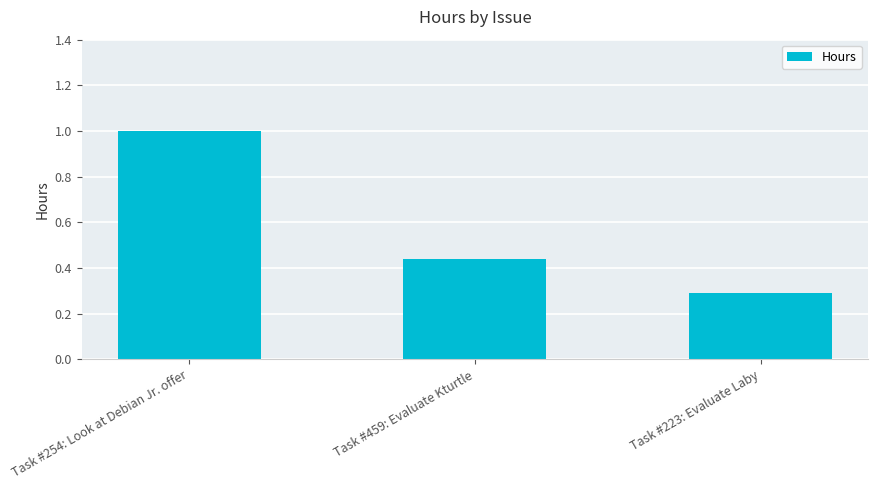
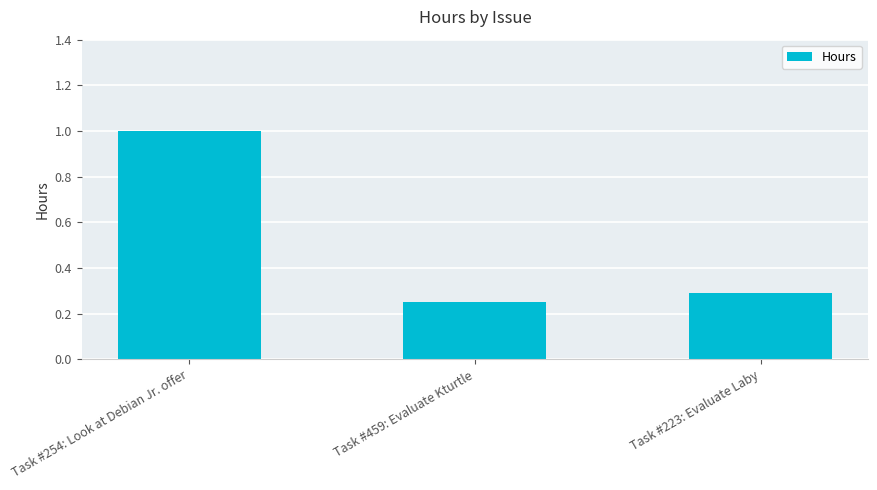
  {
    "Task #254: Look at Debian Jr. offer": 1.00,
-   "Task #459: Evaluate Kturtle": 0.44,
+   "Task #459: Evaluate Kturtle": 0.25,
    "Task #223: Evaluate Laby": 0.29
  }
